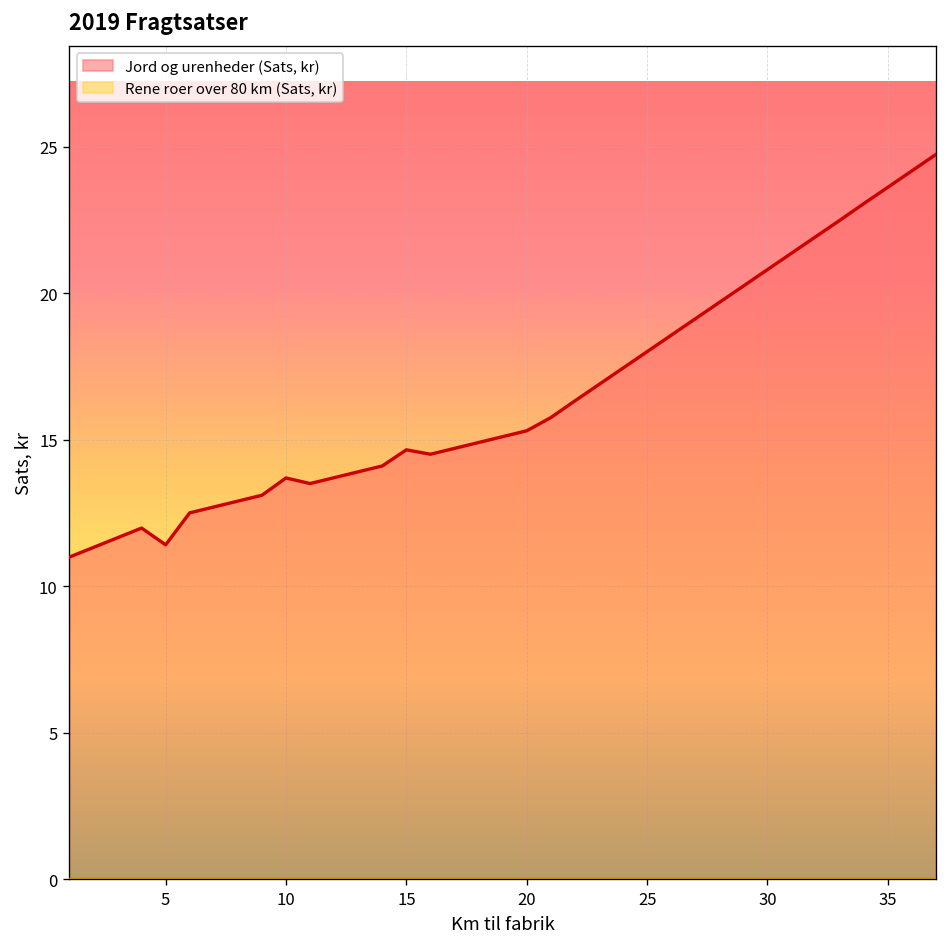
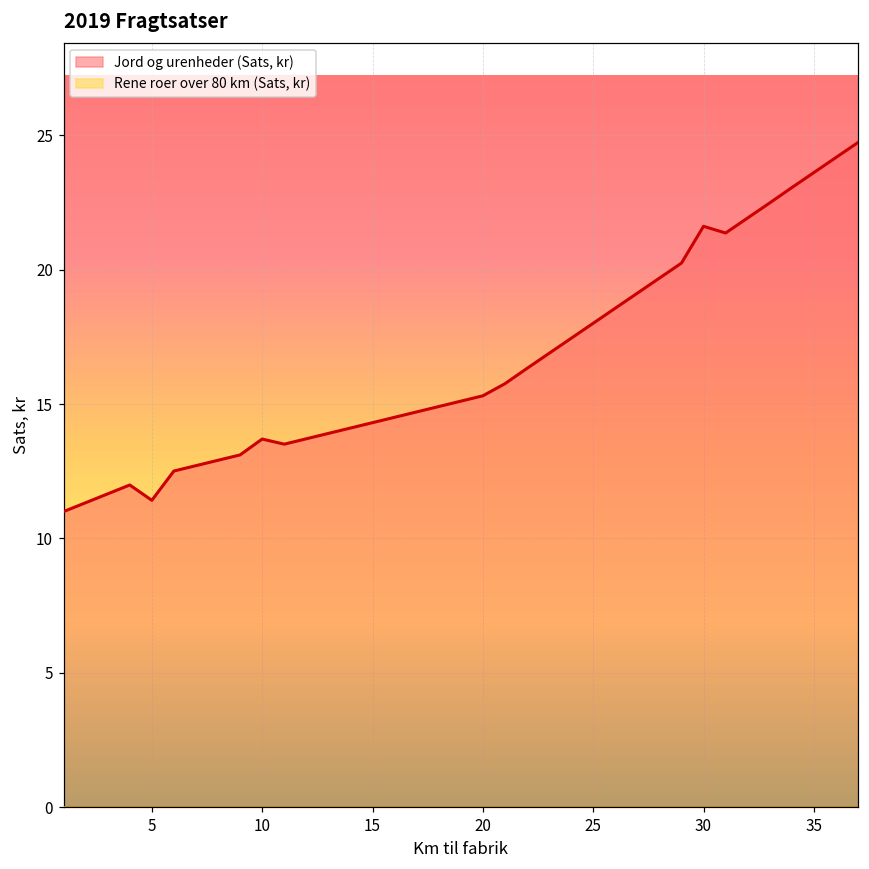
  {
    "Jord og urenheder (Sats, kr)": {
      "5": 11.4,
      "10": 13.7,
-     "15": 14.7,
+     "15": 14.3,
      "20": 15.3,
      "25": 18.0,
-     "30": 20.8,
+     "30": 21.6,
      "35": 23.6
    },
    "Rene roer over 80 km (Sats, kr)": {
      "5": 0.0,
      "10": 0.0,
      "15": 0.0,
      "20": 0.0,
      "25": 0.0,
      "30": 0.0,
      "35": 0.0
    }
  }
